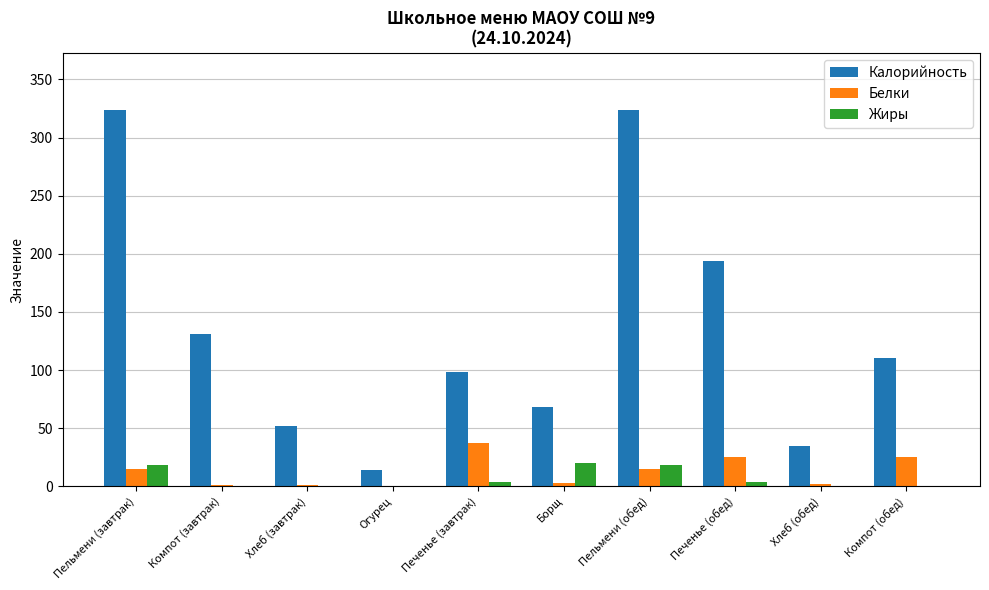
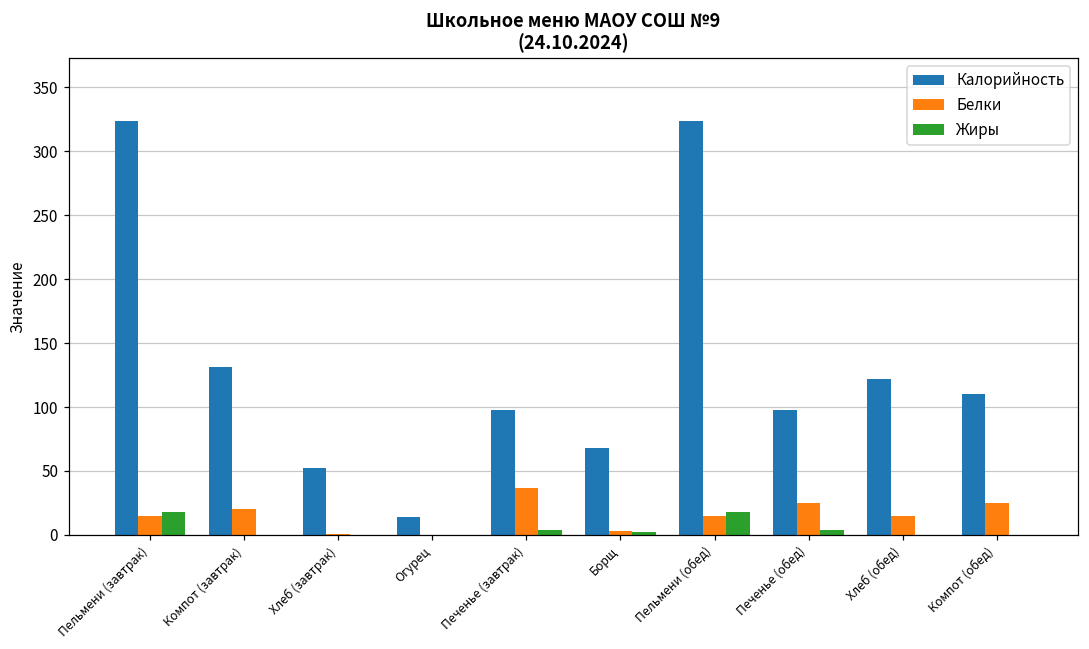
  {
    "Калорийность": {
      "Пельмени (завтрак)": 324,
      "Компот (завтрак)": 131,
      "Хлеб (завтрак)": 52,
      "Огурец": 14,
      "Печенье (завтрак)": 98,
      "Борщ": 68,
      "Пельмени (обед)": 324,
-     "Печенье (обед)": 194,
-     "Хлеб (обед)": 35,
+     "Печенье (обед)": 98,
+     "Хлеб (обед)": 122,
      "Компот (обед)": 110
    },
    "Белки": {
      "Пельмени (завтрак)": 15,
-     "Компот (завтрак)": 1,
+     "Компот (завтрак)": 20,
      "Огурец": 0,
      "Печенье (завтрак)": 37,
      "Борщ": 3,
      "Пельмени (обед)": 15,
      "Печенье (обед)": 25,
-     "Хлеб (обед)": 2,
+     "Хлеб (обед)": 15,
      "Компот (обед)": 25
    },
    "Жиры": {
      "Пельмени (завтрак)": 18,
      "Компот (завтрак)": 0,
      "Хлеб (завтрак)": 0,
      "Огурец": 0,
      "Печенье (завтрак)": 4,
-     "Борщ": 20,
+     "Борщ": 2,
      "Пельмени (обед)": 18,
      "Печенье (обед)": 4,
      "Хлеб (обед)": 0,
      "Компот (обед)": 0
    }
  }
